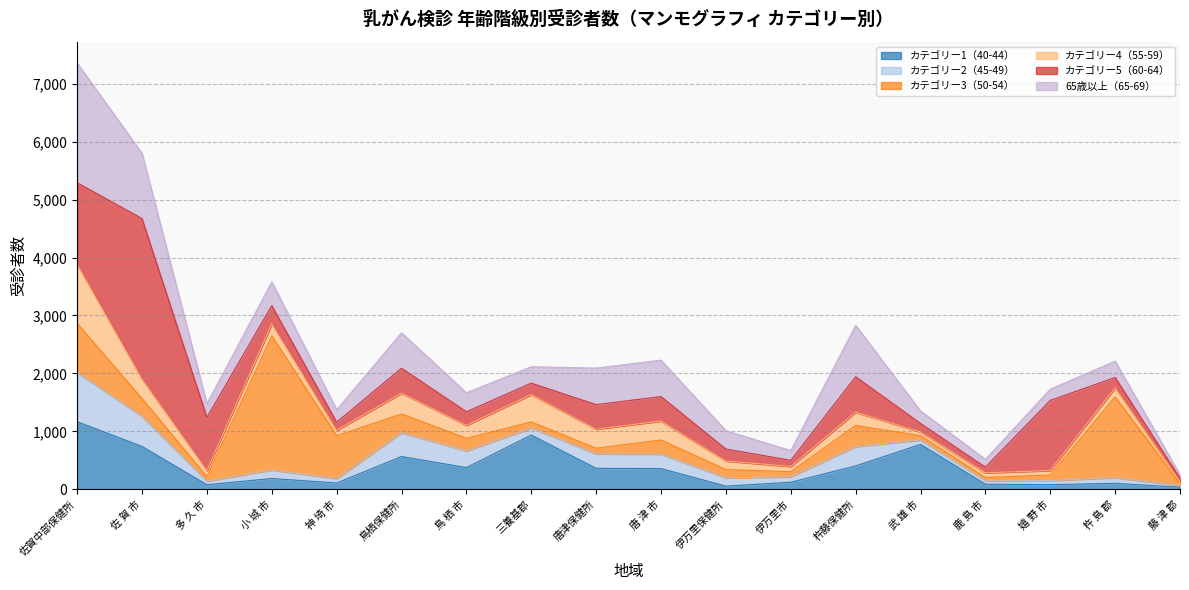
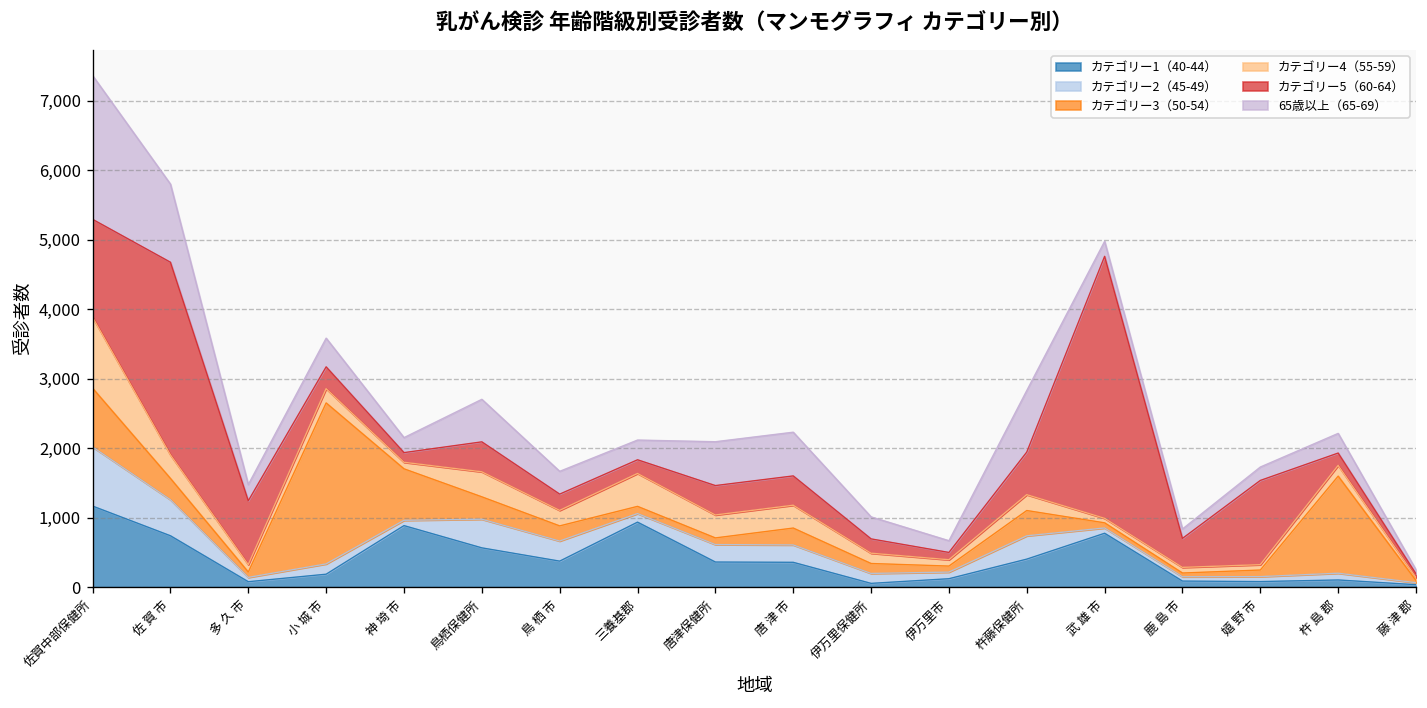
  {
    "カテゴリー1（40-44）": {
      "佐賀中部保健所": "1,200",
      "佐 賀 市": "700",
      "多 久 市": "100",
      "小 城 市": "200",
-     "神 埼 市": "100",
+     "神 埼 市": "900",
      "鳥栖保健所": "600",
      "鳥 栖 市": "400",
      "三養基郡": "900",
      "唐津保健所": "400",
      "唐 津 市": "400",
      "伊万里保健所": "100",
      "伊万里市": "100",
      "杵藤保健所": "400",
      "武 雄 市": "800",
      "鹿 島 市": "100",
      "嬉 野 市": "100",
      "杵 島 郡": "100"
    },
    "カテゴリー3（50-54）": {
      "佐賀中部保健所": "800",
      "佐 賀 市": "300",
      "多 久 市": "100",
      "小 城 市": "2,300",
      "神 埼 市": "700",
      "鳥栖保健所": "300",
      "鳥 栖 市": "200",
      "三養基郡": "100",
      "唐津保健所": "100",
      "唐 津 市": "200",
      "伊万里保健所": "100",
      "伊万里市": "100",
      "杵藤保健所": "400",
      "武 雄 市": "100",
      "鹿 島 市": "100",
      "嬉 野 市": "100",
      "杵 島 郡": "1,400"
    },
    "カテゴリー4（55-59）": {
      "佐賀中部保健所": "1,000",
      "佐 賀 市": "300",
      "多 久 市": "100",
      "小 城 市": "200",
      "神 埼 市": "100",
      "鳥栖保健所": "400",
      "鳥 栖 市": "200",
      "三養基郡": "500",
      "唐津保健所": "300",
      "唐 津 市": "300",
      "伊万里保健所": "100",
      "伊万里市": "100",
      "杵藤保健所": "200",
      "武 雄 市": "100",
      "鹿 島 市": "100",
      "嬉 野 市": "100",
      "杵 島 郡": "200"
    },
    "カテゴリー5（60-64）": {
      "佐賀中部保健所": "1,400",
      "佐 賀 市": "2,800",
      "多 久 市": "900",
      "小 城 市": "300",
      "神 埼 市": "100",
      "鳥栖保健所": "400",
      "鳥 栖 市": "200",
      "三養基郡": "200",
      "唐津保健所": "400",
      "唐 津 市": "400",
      "伊万里保健所": "200",
      "伊万里市": "100",
      "杵藤保健所": "600",
-     "武 雄 市": "100",
-     "鹿 島 市": "100",
+     "武 雄 市": "3,800",
+     "鹿 島 市": "400",
      "嬉 野 市": "1,200",
      "杵 島 郡": "200",
      "藤 津 郡": "100"
    }
  }
